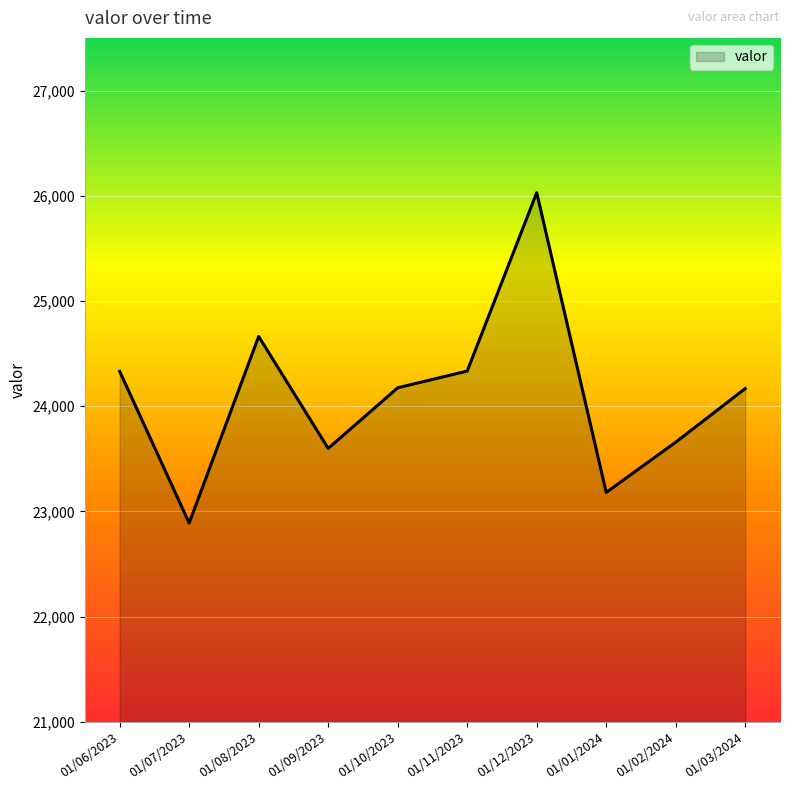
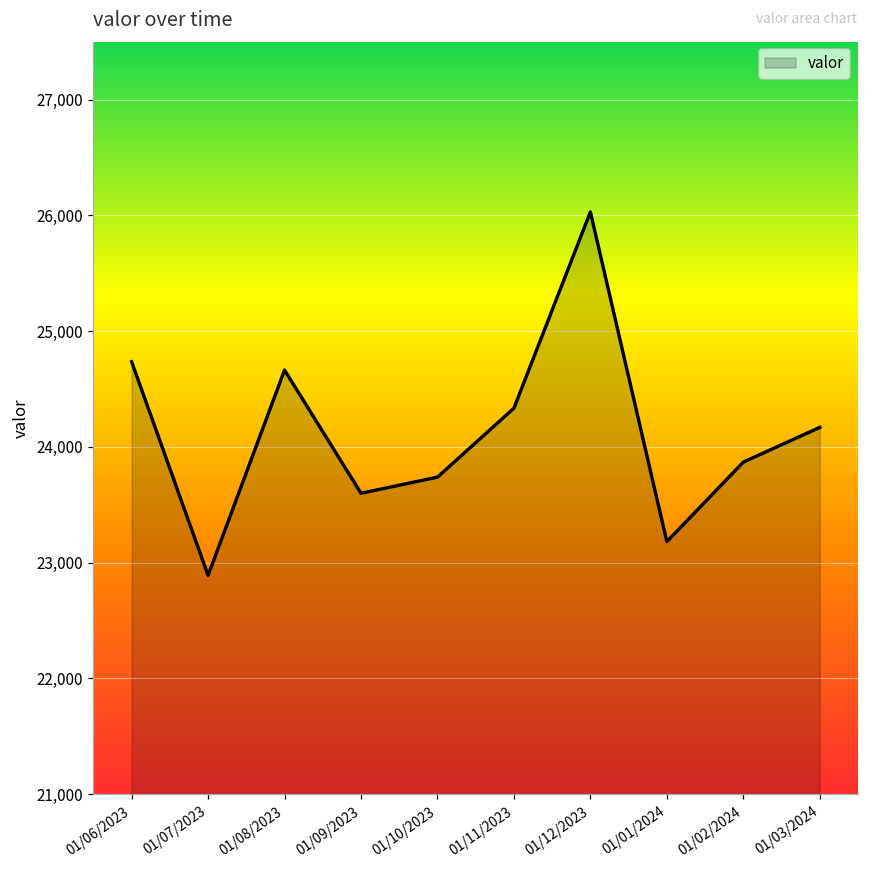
  {
-   "01/06/2023": "24,330",
+   "01/06/2023": "24,740",
    "01/07/2023": "22,890",
    "01/08/2023": "24,660",
    "01/09/2023": "23,600",
-   "01/10/2023": "24,180",
+   "01/10/2023": "23,740",
    "01/11/2023": "24,330",
    "01/12/2023": "26,030",
    "01/01/2024": "23,180",
-   "01/02/2024": "23,660",
+   "01/02/2024": "23,870",
    "01/03/2024": "24,170"
  }
